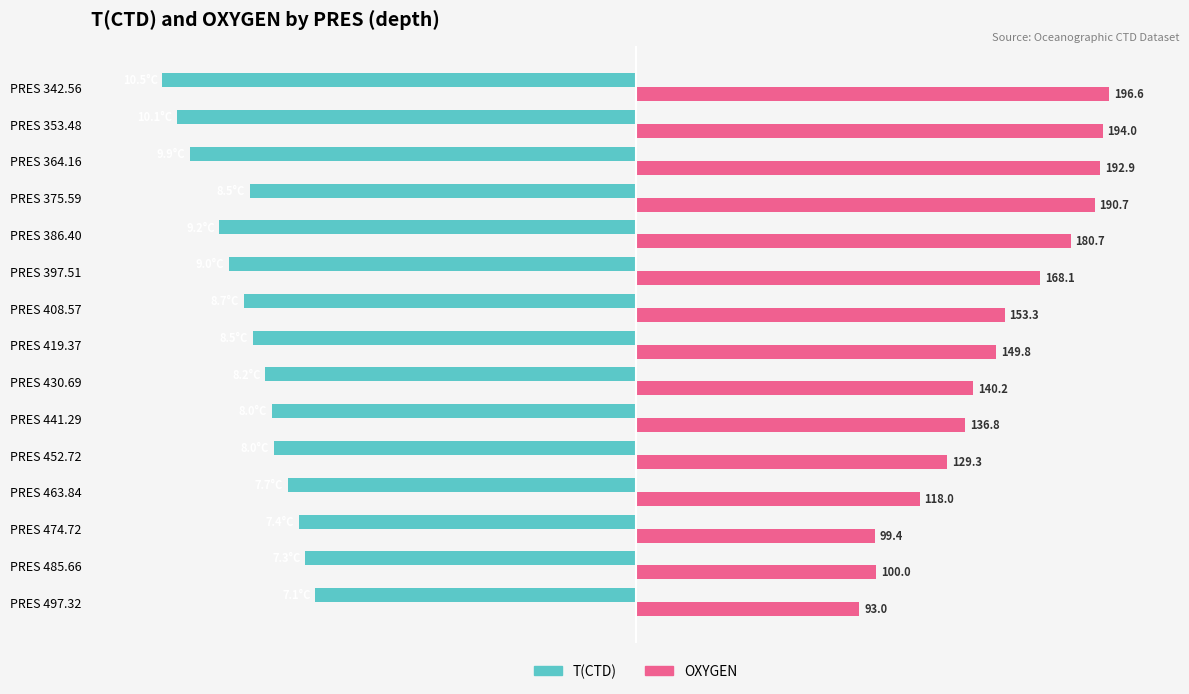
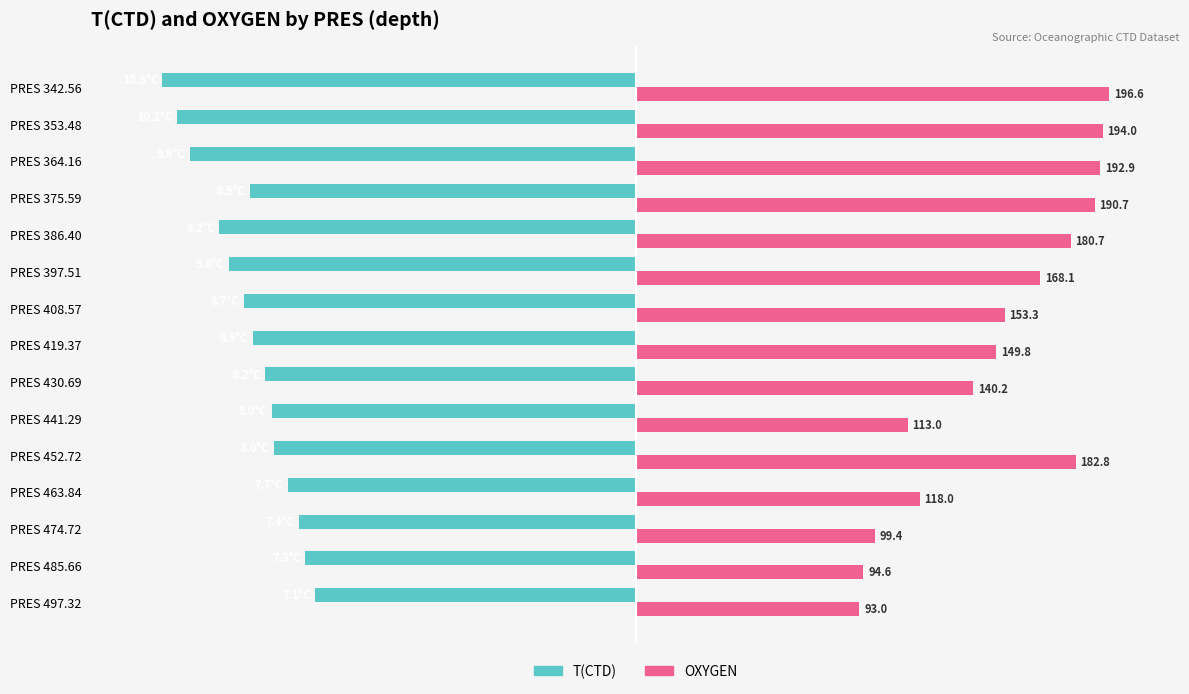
  {
    "OXYGEN": {
-     "PRES 441.29": 136.8,
-     "PRES 452.72": 129.3,
-     "PRES 485.66": 100.0
+     "PRES 441.29": 113.0,
+     "PRES 452.72": 182.8,
+     "PRES 485.66": 94.6
    }
  }
